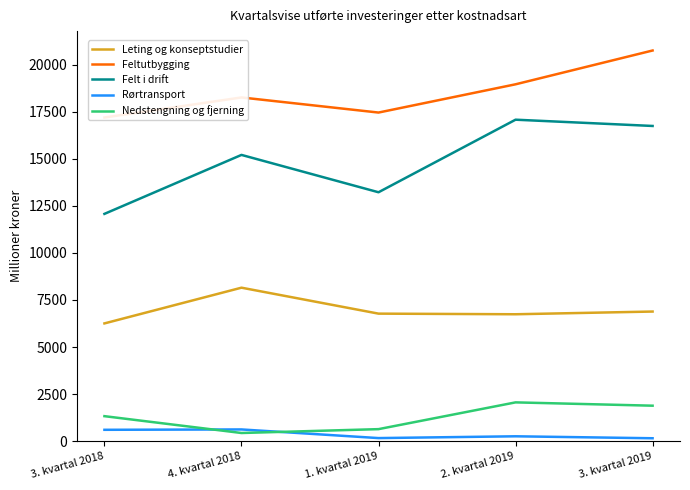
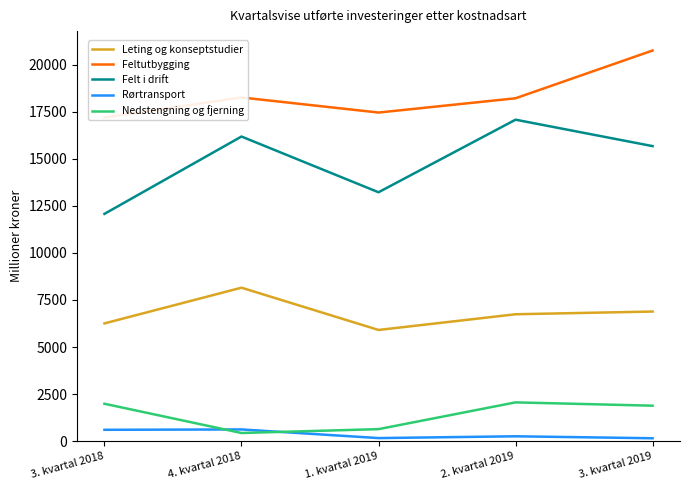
  {
    "Leting og konseptstudier": {
      "3. kvartal 2018": 6300,
      "4. kvartal 2018": 8200,
-     "1. kvartal 2019": 6800,
+     "1. kvartal 2019": 5900,
      "2. kvartal 2019": 6700,
      "3. kvartal 2019": 6900
    },
    "Feltutbygging": {
      "1. kvartal 2019": 17400,
-     "2. kvartal 2019": 18900,
+     "2. kvartal 2019": 18200,
      "3. kvartal 2019": 20700
    },
    "Felt i drift": {
      "3. kvartal 2018": 12100,
-     "4. kvartal 2018": 15200,
+     "4. kvartal 2018": 16200,
      "1. kvartal 2019": 13200,
      "2. kvartal 2019": 17100,
-     "3. kvartal 2019": 16700
+     "3. kvartal 2019": 15700
    },
    "Rørtransport": {
      "3. kvartal 2018": 600,
      "4. kvartal 2018": 600,
      "1. kvartal 2019": 200,
      "2. kvartal 2019": 300,
      "3. kvartal 2019": 200
    },
    "Nedstengning og fjerning": {
-     "3. kvartal 2018": 1300,
+     "3. kvartal 2018": 2000,
      "4. kvartal 2018": 400,
      "1. kvartal 2019": 600,
      "2. kvartal 2019": 2100,
      "3. kvartal 2019": 1900
    }
  }
